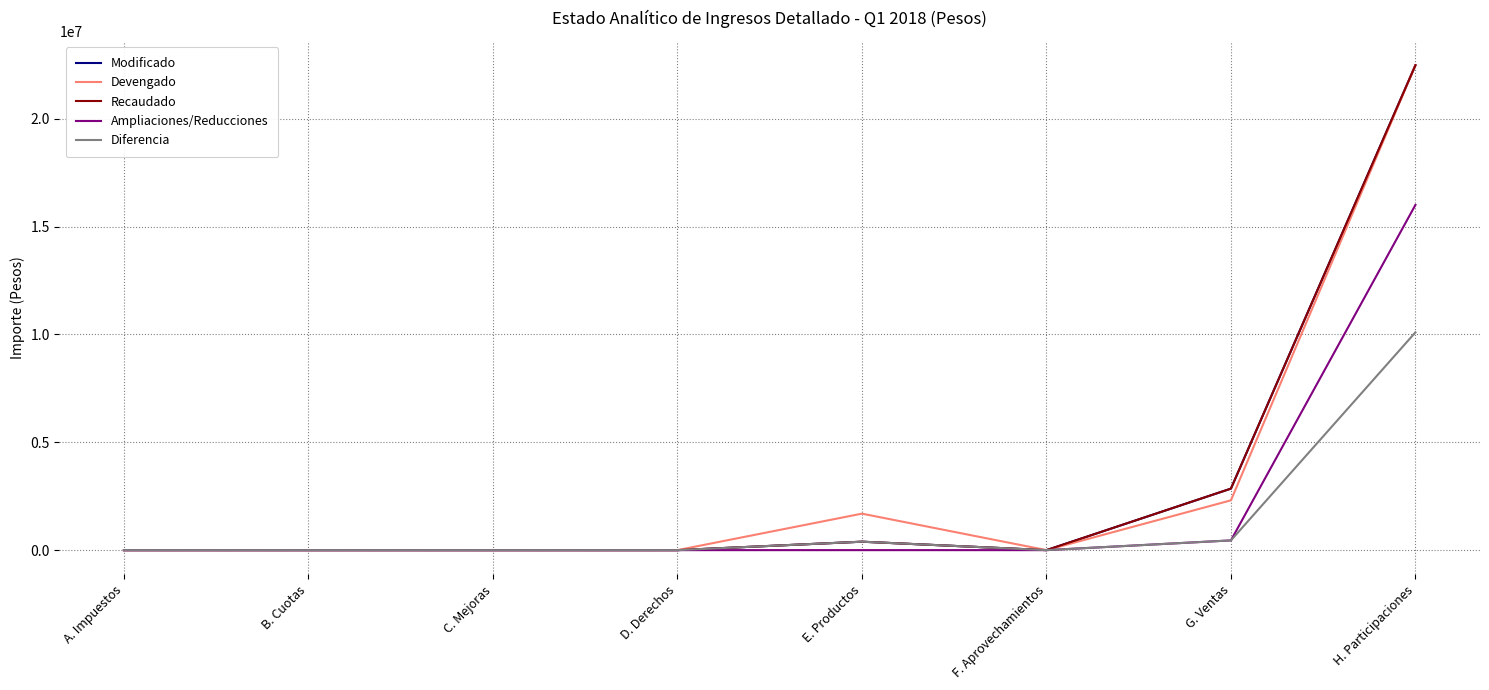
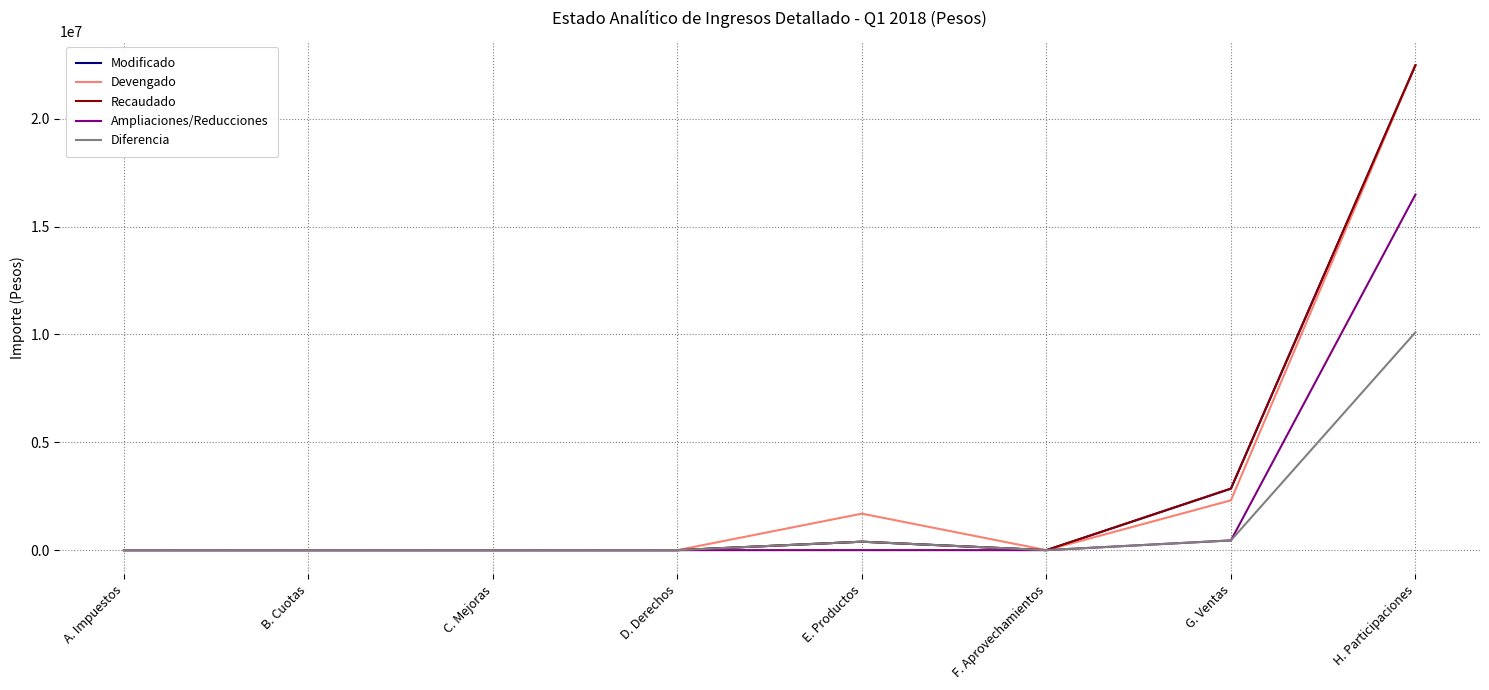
  {
    "Recaudado": {
      "G. Ventas": 2900000
    },
    "Devengado": {
      "E. Productos": 1700000,
      "G. Ventas": 2300000
    },
    "Ampliaciones/Reducciones": {
      "E. Productos": 0,
-     "H. Participaciones": 16000000
+     "H. Participaciones": 16500000
    },
    "Diferencia": {
      "H. Participaciones": 10100000
    }
  }
